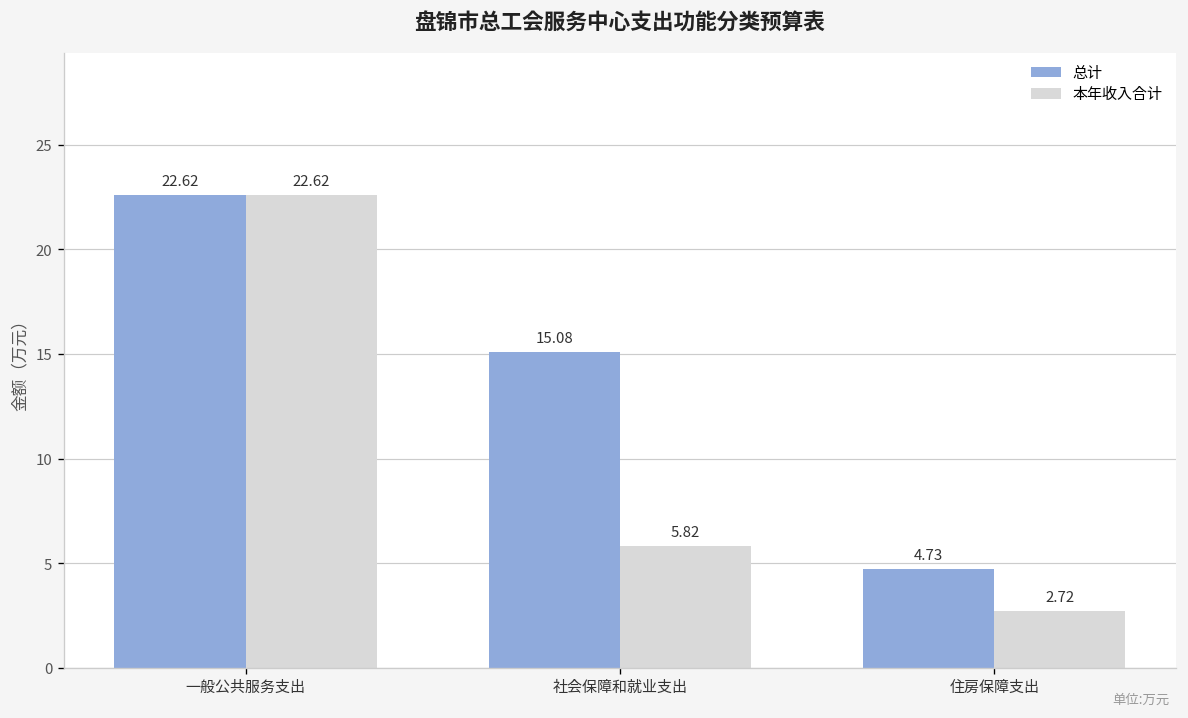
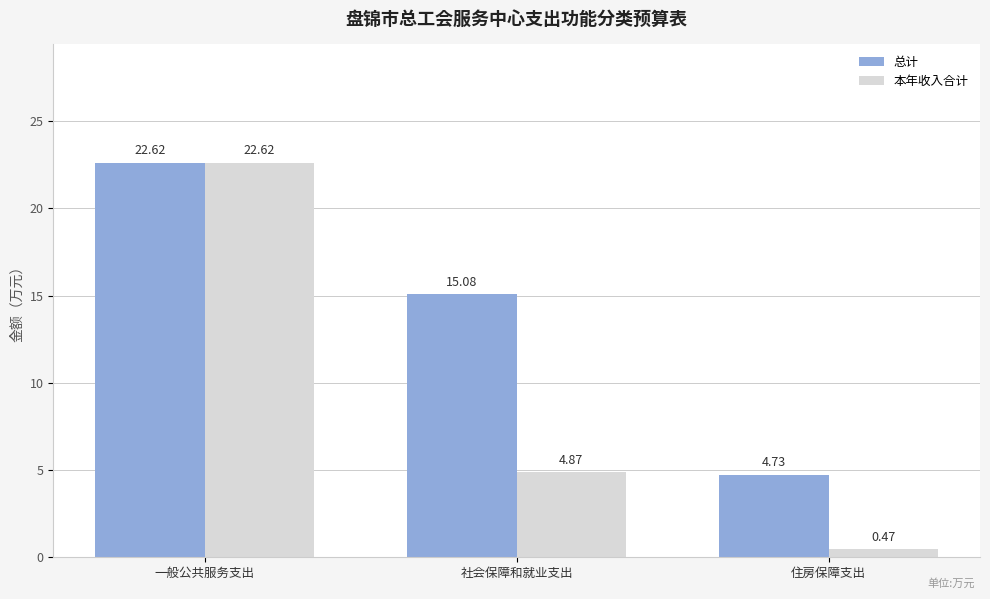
  {
    "总计": {
      "一般公共服务支出": 22.62,
      "社会保障和就业支出": 15.08,
      "住房保障支出": 4.73
    },
    "本年收入合计": {
      "一般公共服务支出": 22.62,
-     "社会保障和就业支出": 5.82,
-     "住房保障支出": 2.72
+     "社会保障和就业支出": 4.87,
+     "住房保障支出": 0.47
    }
  }
